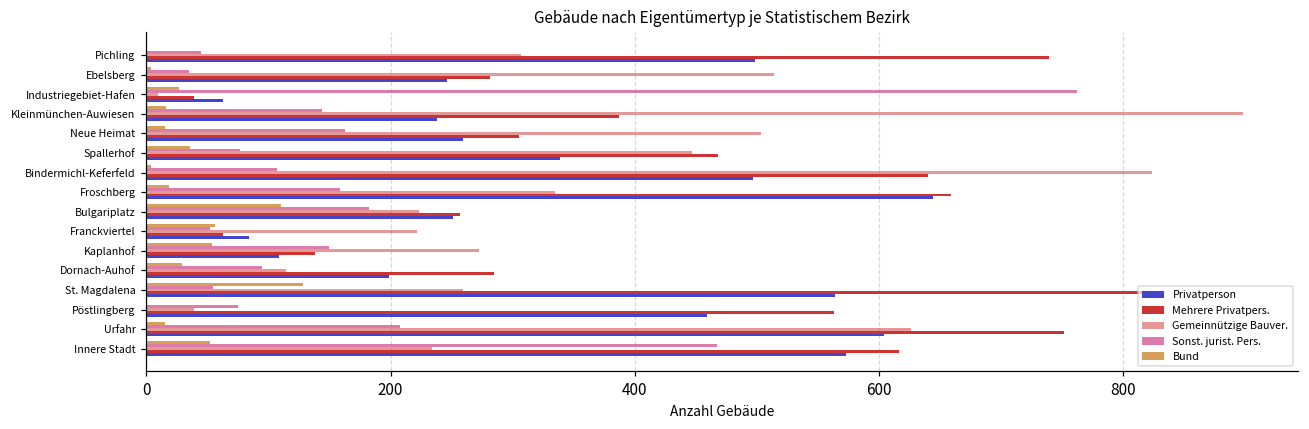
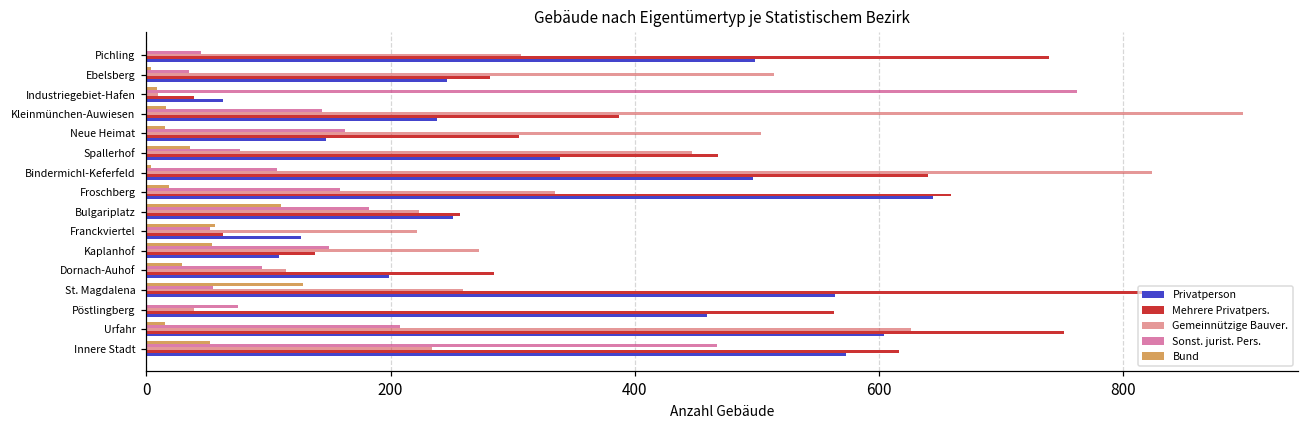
  {
    "Privatperson": {
      "Pichling": 498,
      "Ebelsberg": 246,
      "Industriegebiet-Hafen": 63,
      "Kleinmünchen-Auwiesen": 238,
-     "Neue Heimat": 259,
+     "Neue Heimat": 147,
      "Spallerhof": 339,
      "Bindermichl-Keferfeld": 497,
      "Froschberg": 644,
      "Bulgariplatz": 251,
-     "Franckviertel": 84,
+     "Franckviertel": 127,
      "Kaplanhof": 109,
      "Dornach-Auhof": 199,
      "St. Magdalena": 564,
      "Pöstlingberg": 459,
      "Urfahr": 604,
      "Innere Stadt": 573
    },
    "Bund": {
      "Pichling": 0,
      "Ebelsberg": 4,
-     "Industriegebiet-Hafen": 27,
+     "Industriegebiet-Hafen": 9,
      "Kleinmünchen-Auwiesen": 16,
      "Neue Heimat": 15,
      "Spallerhof": 36,
      "Bindermichl-Keferfeld": 4,
      "Froschberg": 19,
      "Bulgariplatz": 110,
      "Franckviertel": 56,
      "Kaplanhof": 54,
      "Dornach-Auhof": 29,
      "St. Magdalena": 128,
      "Urfahr": 15,
      "Innere Stadt": 52
    }
  }
